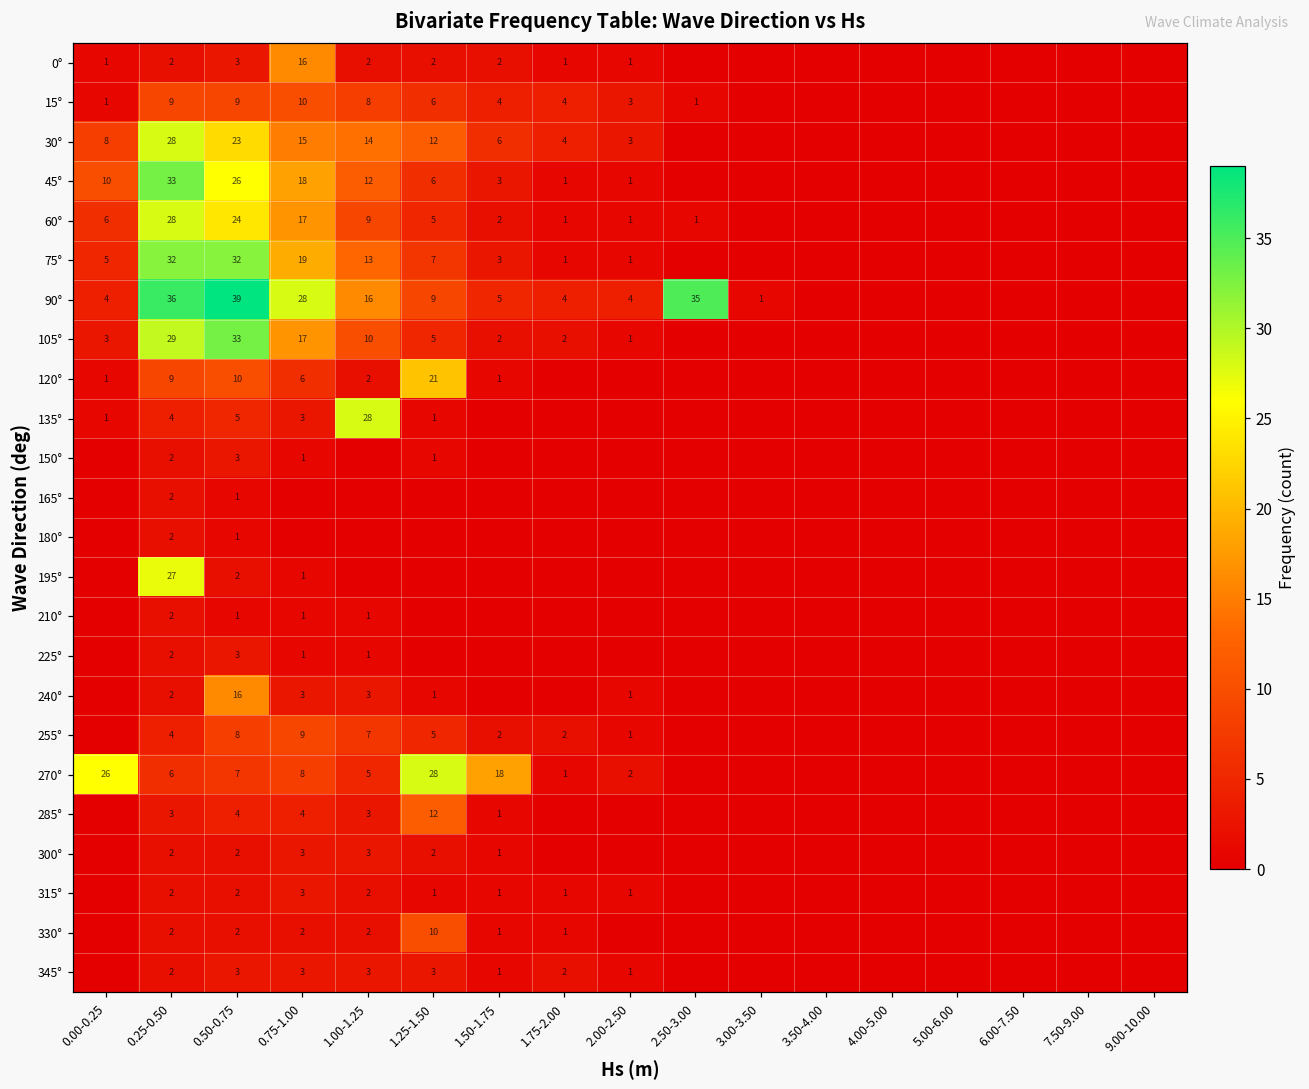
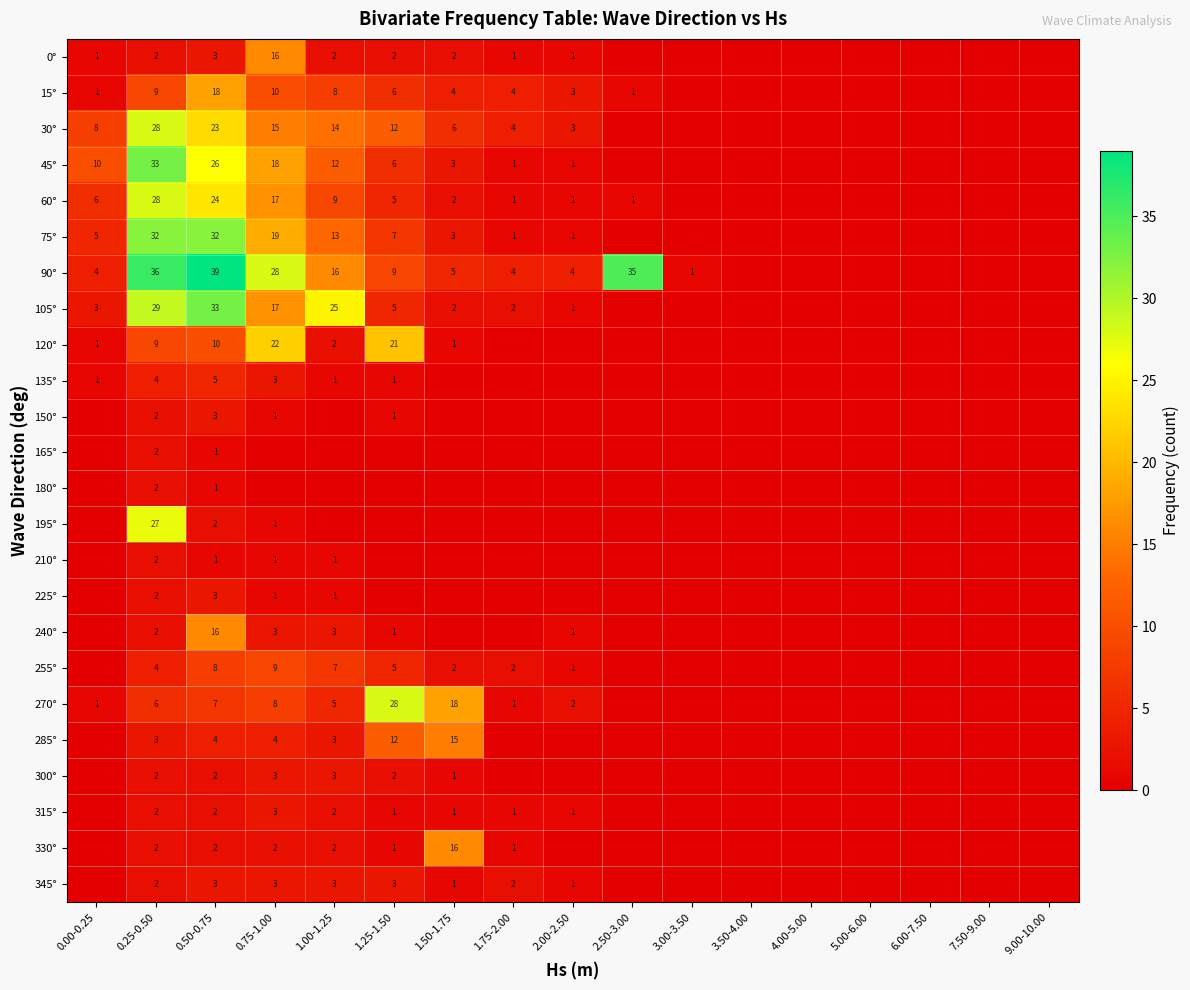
  {
    "0°": {
      "0.00-0.25": 1,
      "0.25-0.50": 2,
      "0.50-0.75": 3,
      "0.75-1.00": 16,
      "1.00-1.25": 2,
      "1.25-1.50": 2,
      "1.50-1.75": 2,
      "1.75-2.00": 1,
      "2.00-2.50": 1
    },
    "15°": {
      "0.00-0.25": 1,
      "0.25-0.50": 9,
-     "0.50-0.75": 9,
+     "0.50-0.75": 18,
      "0.75-1.00": 10,
      "1.00-1.25": 8,
      "1.25-1.50": 6,
      "1.50-1.75": 4,
      "1.75-2.00": 4,
      "2.00-2.50": 3,
      "2.50-3.00": 1
    },
    "30°": {
      "0.00-0.25": 8,
      "0.25-0.50": 28,
      "0.50-0.75": 23,
      "0.75-1.00": 15,
      "1.00-1.25": 14,
      "1.25-1.50": 12,
      "1.50-1.75": 6,
      "1.75-2.00": 4,
      "2.00-2.50": 3
    },
    "45°": {
      "0.00-0.25": 10,
      "0.25-0.50": 33,
      "0.50-0.75": 26,
      "0.75-1.00": 18,
      "1.00-1.25": 12,
      "1.25-1.50": 6,
      "1.50-1.75": 3,
      "1.75-2.00": 1,
      "2.00-2.50": 1
    },
    "60°": {
      "0.00-0.25": 6,
      "0.25-0.50": 28,
      "0.50-0.75": 24,
      "0.75-1.00": 17,
      "1.00-1.25": 9,
      "1.25-1.50": 5,
      "1.50-1.75": 2,
      "1.75-2.00": 1,
      "2.00-2.50": 1,
      "2.50-3.00": 1
    },
    "75°": {
      "0.00-0.25": 5,
      "0.25-0.50": 32,
      "0.50-0.75": 32,
      "0.75-1.00": 19,
      "1.00-1.25": 13,
      "1.25-1.50": 7,
      "1.50-1.75": 3,
      "1.75-2.00": 1,
      "2.00-2.50": 1
    },
    "90°": {
      "0.00-0.25": 4,
      "0.25-0.50": 36,
      "0.50-0.75": 39,
      "0.75-1.00": 28,
      "1.00-1.25": 16,
      "1.25-1.50": 9,
      "1.50-1.75": 5,
      "1.75-2.00": 4,
      "2.00-2.50": 4,
      "2.50-3.00": 35,
      "3.00-3.50": 1
    },
    "105°": {
      "0.00-0.25": 3,
      "0.25-0.50": 29,
      "0.50-0.75": 33,
      "0.75-1.00": 17,
-     "1.00-1.25": 10,
+     "1.00-1.25": 25,
      "1.25-1.50": 5,
      "1.50-1.75": 2,
      "1.75-2.00": 2,
      "2.00-2.50": 1
    },
    "120°": {
      "0.00-0.25": 1,
      "0.25-0.50": 9,
      "0.50-0.75": 10,
-     "0.75-1.00": 6,
+     "0.75-1.00": 22,
      "1.00-1.25": 2,
      "1.25-1.50": 21,
      "1.50-1.75": 1
    },
    "135°": {
      "0.00-0.25": 1,
      "0.25-0.50": 4,
      "0.50-0.75": 5,
      "0.75-1.00": 3,
-     "1.00-1.25": 28,
+     "1.00-1.25": 1,
      "1.25-1.50": 1
    },
    "150°": {
      "0.25-0.50": 2,
      "0.50-0.75": 3,
      "0.75-1.00": 1,
      "1.25-1.50": 1
    },
    "165°": {
      "0.25-0.50": 2,
      "0.50-0.75": 1
    },
    "180°": {
      "0.25-0.50": 2,
      "0.50-0.75": 1
    },
    "195°": {
      "0.25-0.50": 27,
      "0.50-0.75": 2,
      "0.75-1.00": 1
    },
    "210°": {
      "0.25-0.50": 2,
      "0.50-0.75": 1,
      "0.75-1.00": 1,
      "1.00-1.25": 1
    },
    "225°": {
      "0.25-0.50": 2,
      "0.50-0.75": 3,
      "0.75-1.00": 1,
      "1.00-1.25": 1
    },
    "240°": {
      "0.25-0.50": 2,
      "0.50-0.75": 16,
      "0.75-1.00": 3,
      "1.00-1.25": 3,
      "1.25-1.50": 1,
      "2.00-2.50": 1
    },
    "255°": {
      "0.25-0.50": 4,
      "0.50-0.75": 8,
      "0.75-1.00": 9,
      "1.00-1.25": 7,
      "1.25-1.50": 5,
      "1.50-1.75": 2,
      "1.75-2.00": 2,
      "2.00-2.50": 1
    },
    "270°": {
-     "0.00-0.25": 26,
+     "0.00-0.25": 1,
      "0.25-0.50": 6,
      "0.50-0.75": 7,
      "0.75-1.00": 8,
      "1.00-1.25": 5,
      "1.25-1.50": 28,
      "1.50-1.75": 18,
      "1.75-2.00": 1,
      "2.00-2.50": 2
    },
    "285°": {
      "0.25-0.50": 3,
      "0.50-0.75": 4,
      "0.75-1.00": 4,
      "1.00-1.25": 3,
      "1.25-1.50": 12,
-     "1.50-1.75": 1
+     "1.50-1.75": 15
    },
    "300°": {
      "0.25-0.50": 2,
      "0.50-0.75": 2,
      "0.75-1.00": 3,
      "1.00-1.25": 3,
      "1.25-1.50": 2,
      "1.50-1.75": 1
    },
    "315°": {
      "0.25-0.50": 2,
      "0.50-0.75": 2,
      "0.75-1.00": 3,
      "1.00-1.25": 2,
      "1.25-1.50": 1,
      "1.50-1.75": 1,
      "1.75-2.00": 1,
      "2.00-2.50": 1
    },
    "330°": {
      "0.25-0.50": 2,
      "0.50-0.75": 2,
      "0.75-1.00": 2,
      "1.00-1.25": 2,
-     "1.25-1.50": 10,
-     "1.50-1.75": 1,
+     "1.25-1.50": 1,
+     "1.50-1.75": 16,
      "1.75-2.00": 1
    },
    "345°": {
      "0.25-0.50": 2,
      "0.50-0.75": 3,
      "0.75-1.00": 3,
      "1.00-1.25": 3,
      "1.25-1.50": 3,
      "1.50-1.75": 1,
      "1.75-2.00": 2,
      "2.00-2.50": 1
    }
  }
